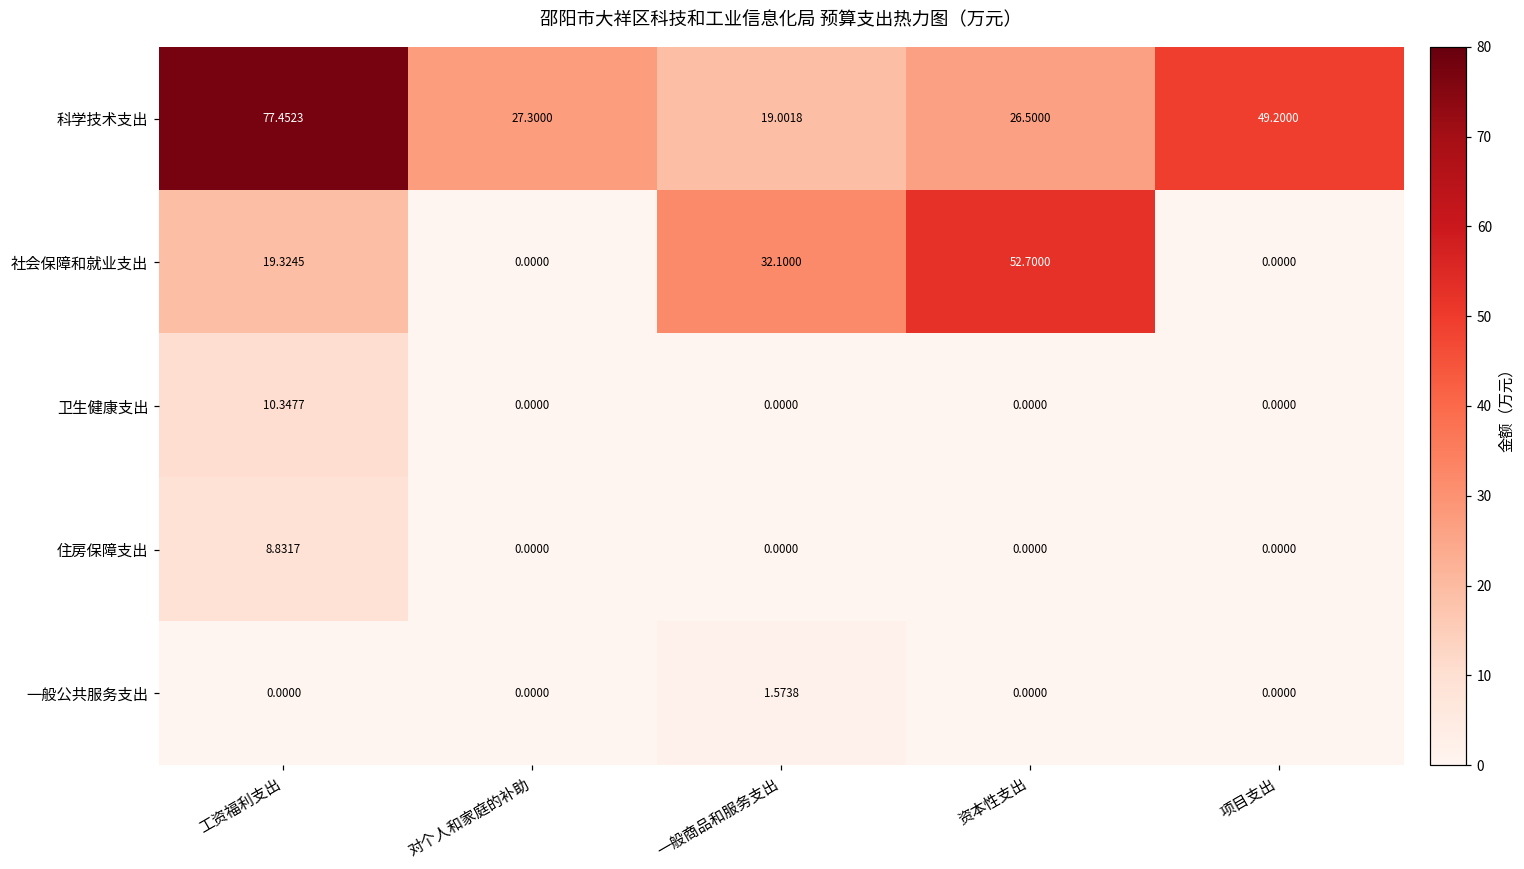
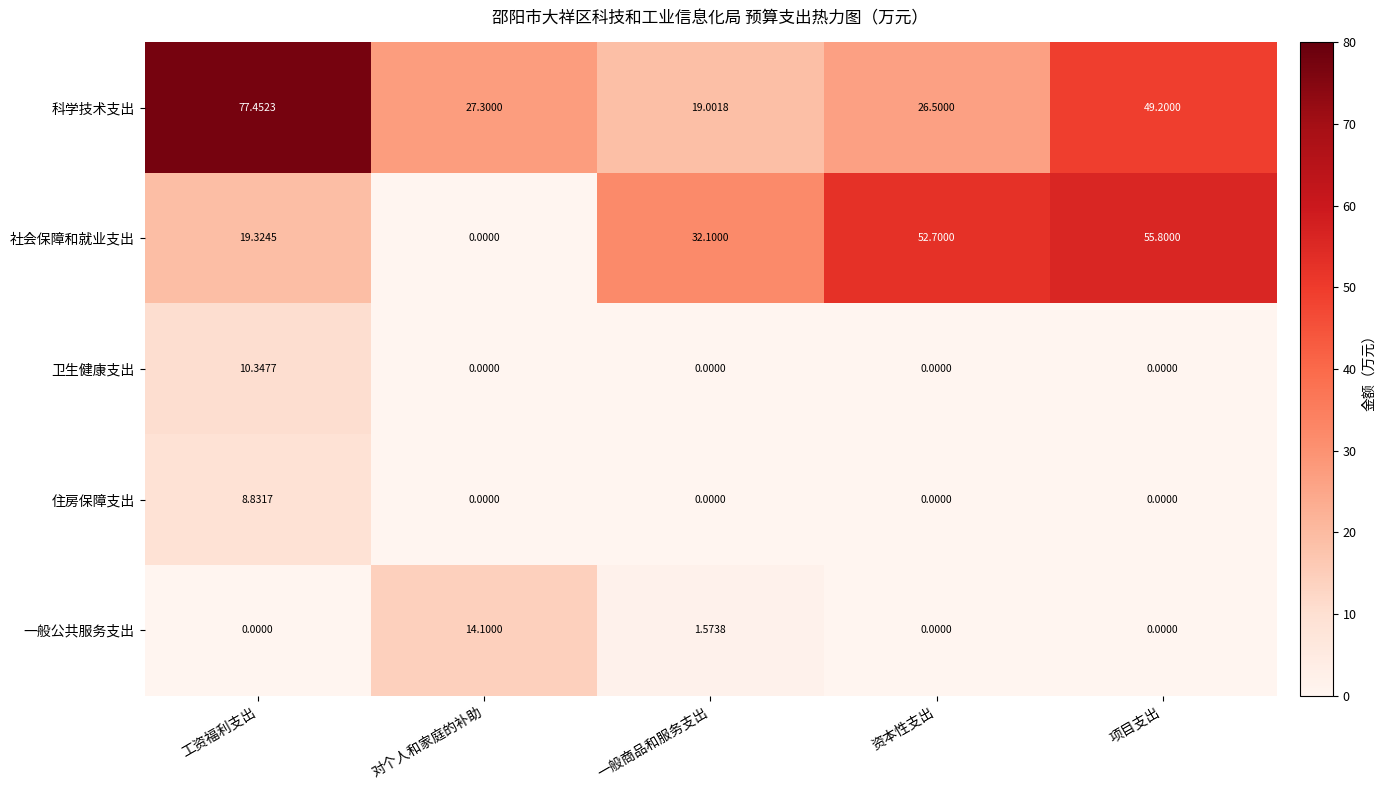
  {
    "科学技术支出": {
      "工资福利支出": 77.4523,
      "对个人和家庭的补助": 27.3000,
      "一般商品和服务支出": 19.0018,
      "资本性支出": 26.5000,
      "项目支出": 49.2000
    },
    "社会保障和就业支出": {
      "工资福利支出": 19.3245,
      "对个人和家庭的补助": 0.0000,
      "一般商品和服务支出": 32.1000,
      "资本性支出": 52.7000,
-     "项目支出": 0.0000
+     "项目支出": 55.8000
    },
    "卫生健康支出": {
      "工资福利支出": 10.3477,
      "对个人和家庭的补助": 0.0000,
      "一般商品和服务支出": 0.0000,
      "资本性支出": 0.0000,
      "项目支出": 0.0000
    },
    "住房保障支出": {
      "工资福利支出": 8.8317,
      "对个人和家庭的补助": 0.0000,
      "一般商品和服务支出": 0.0000,
      "资本性支出": 0.0000,
      "项目支出": 0.0000
    },
    "一般公共服务支出": {
      "工资福利支出": 0.0000,
-     "对个人和家庭的补助": 0.0000,
+     "对个人和家庭的补助": 14.1000,
      "一般商品和服务支出": 1.5738,
      "资本性支出": 0.0000,
      "项目支出": 0.0000
    }
  }
